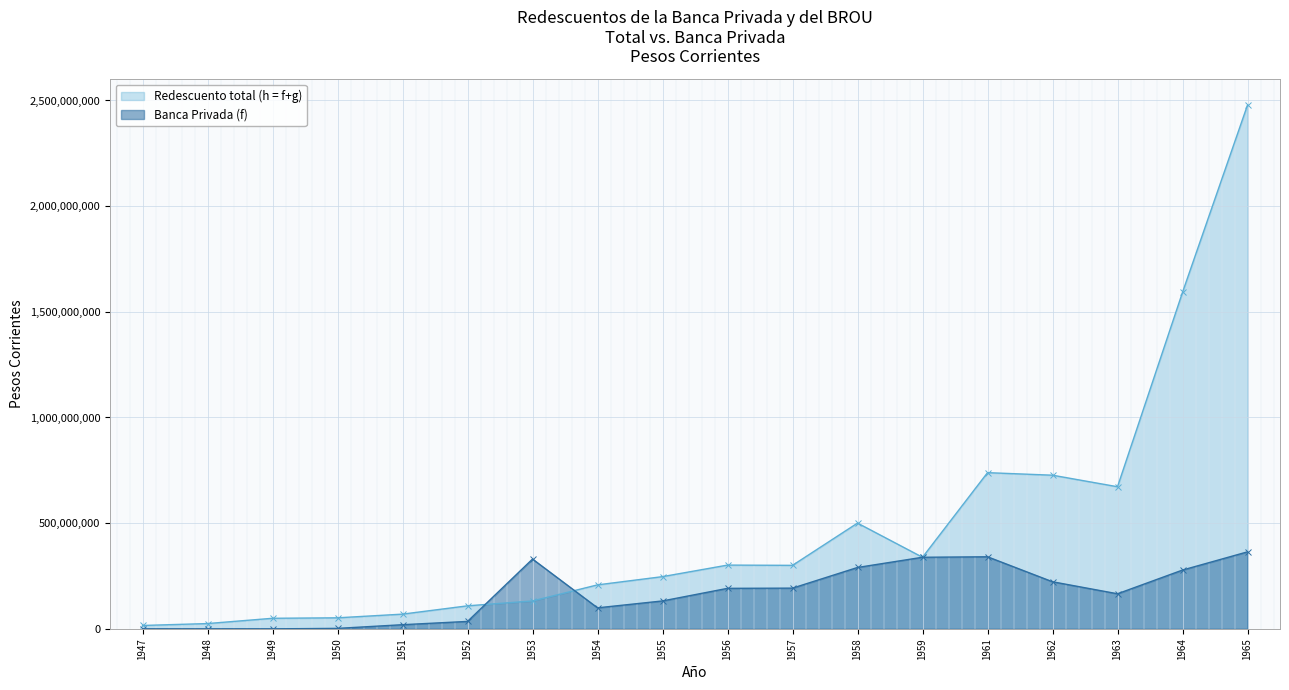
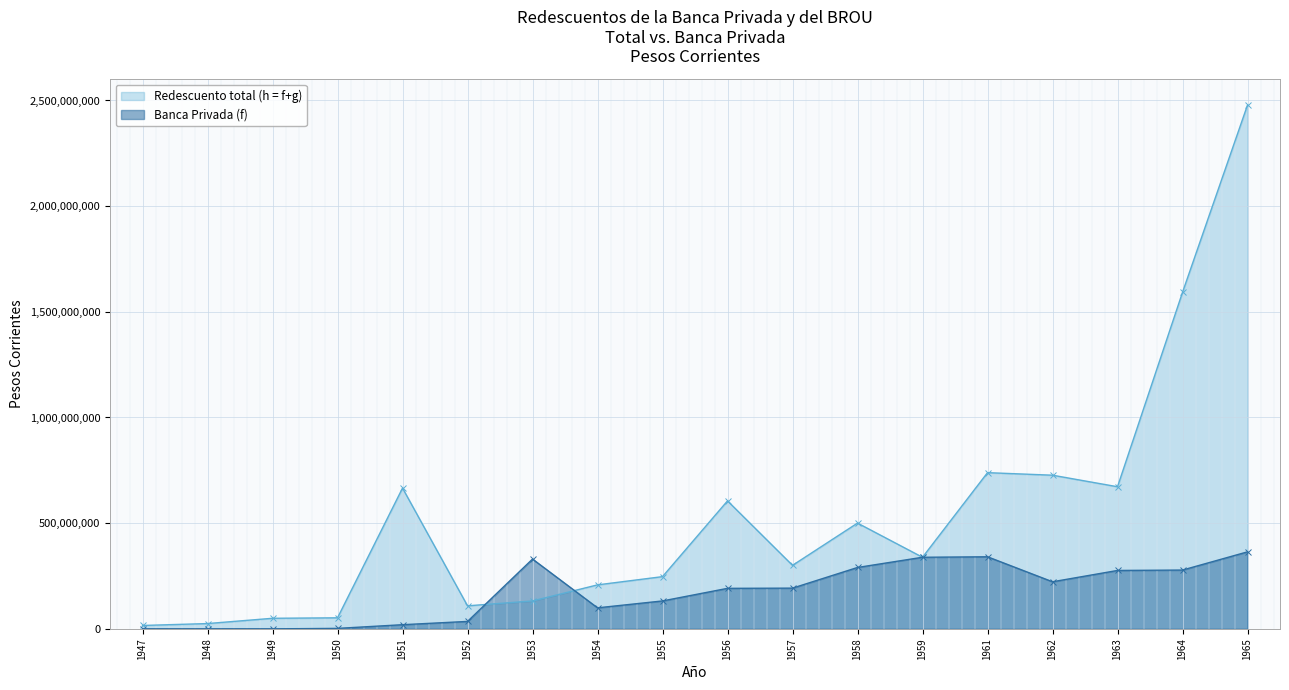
  {
    "Redescuento total (h = f+g)": {
      "1947": "20,000,000",
      "1948": "30,000,000",
      "1949": "50,000,000",
      "1950": "50,000,000",
-     "1951": "70,000,000",
+     "1951": "670,000,000",
      "1952": "110,000,000",
      "1953": "130,000,000",
      "1954": "210,000,000",
      "1955": "250,000,000",
-     "1956": "300,000,000",
+     "1956": "610,000,000",
      "1957": "300,000,000",
      "1958": "500,000,000",
      "1961": "740,000,000",
      "1962": "730,000,000",
      "1963": "670,000,000",
      "1964": "1,590,000,000",
      "1965": "2,480,000,000"
    },
    "Banca Privada (f)": {
      "1947": "0",
      "1948": "0",
      "1949": "0",
      "1950": "0",
      "1951": "20,000,000",
      "1952": "40,000,000",
      "1953": "330,000,000",
      "1954": "100,000,000",
      "1955": "130,000,000",
      "1956": "190,000,000",
      "1957": "190,000,000",
      "1958": "290,000,000",
      "1961": "340,000,000",
      "1962": "220,000,000",
-     "1963": "170,000,000",
+     "1963": "280,000,000",
      "1964": "280,000,000",
      "1965": "360,000,000"
    }
  }
